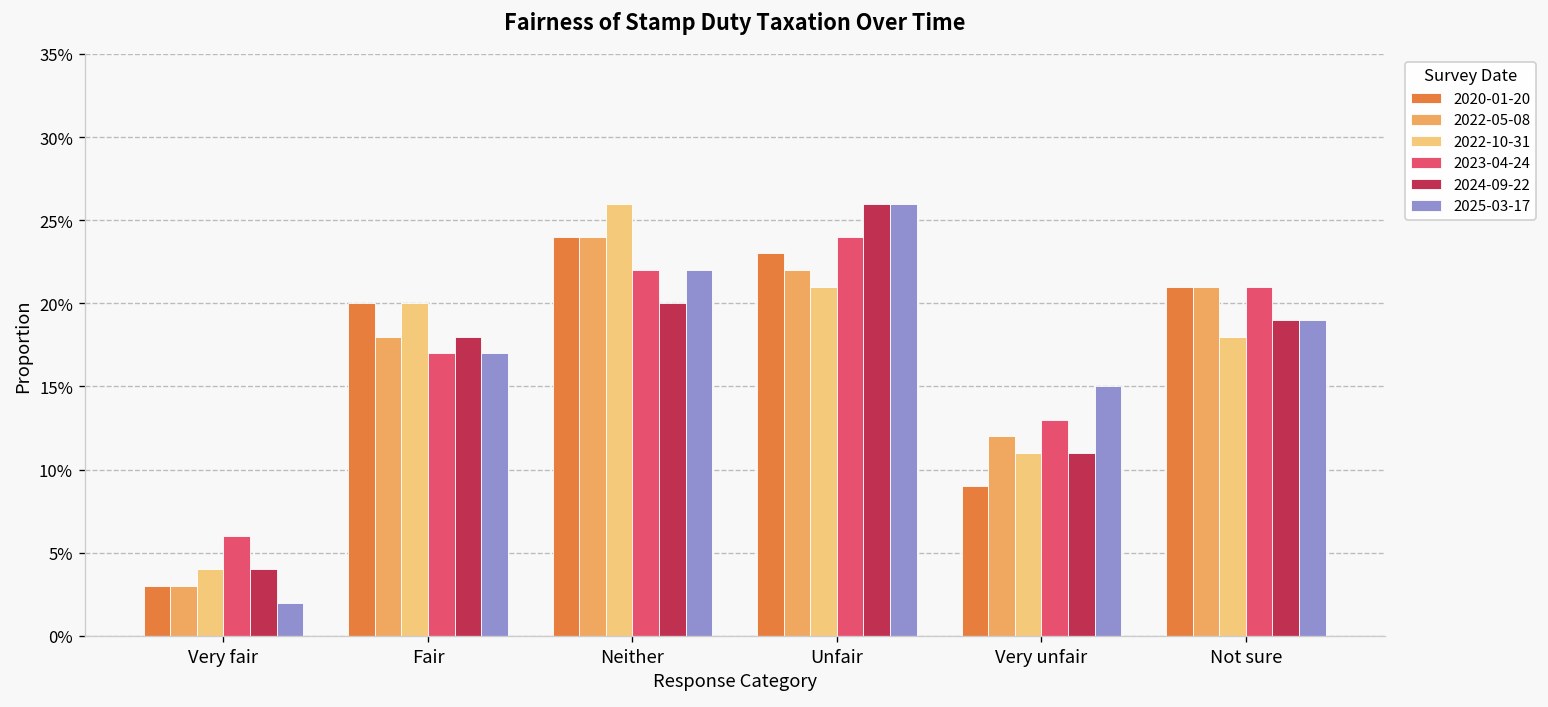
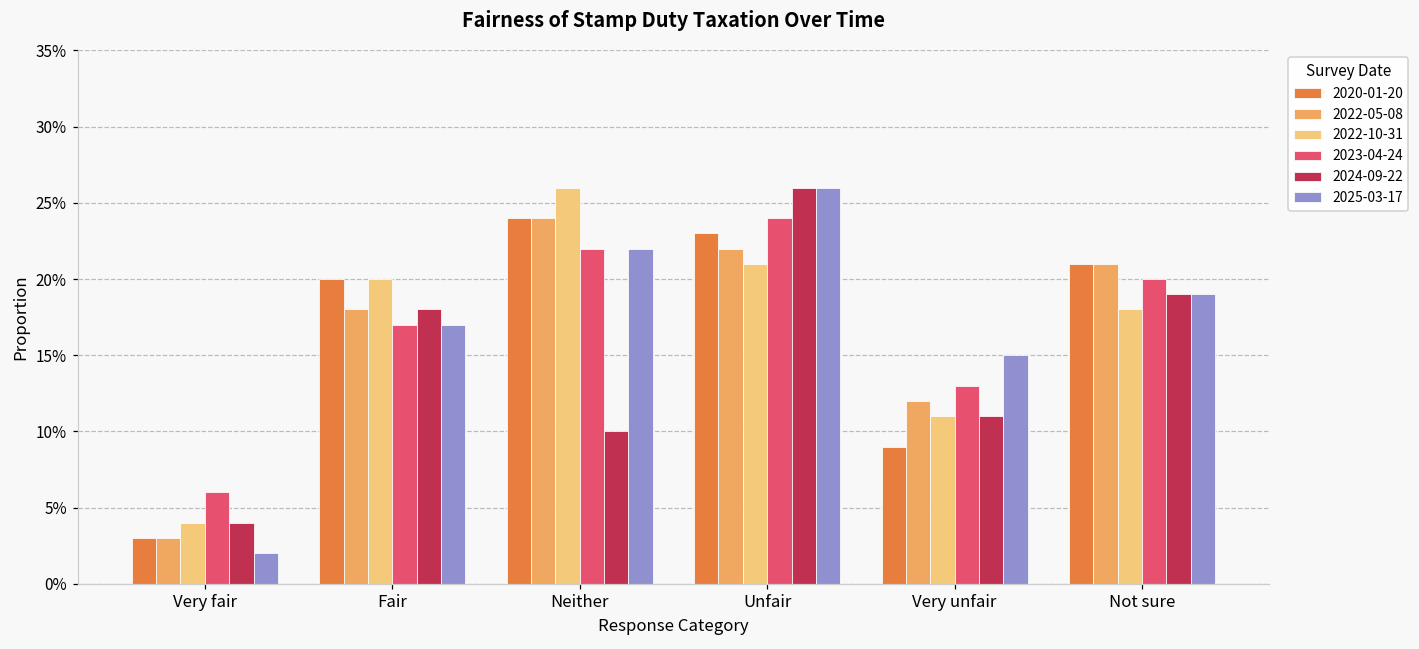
  {
    "2023-04-24": {
      "Very fair": "6.0%",
      "Fair": "17.0%",
      "Neither": "22.0%",
      "Unfair": "24.0%",
      "Very unfair": "13.0%",
-     "Not sure": "21.0%"
+     "Not sure": "20.0%"
    },
    "2024-09-22": {
      "Very fair": "4.0%",
      "Fair": "18.0%",
-     "Neither": "20.0%",
+     "Neither": "10.0%",
      "Unfair": "26.0%",
      "Very unfair": "11.0%",
      "Not sure": "19.0%"
    },
    "2025-03-17": {
      "Very fair": "2.0%",
      "Fair": "17.0%",
      "Neither": "22.0%",
      "Unfair": "26.0%",
      "Very unfair": "15.0%",
      "Not sure": "19.0%"
    }
  }
